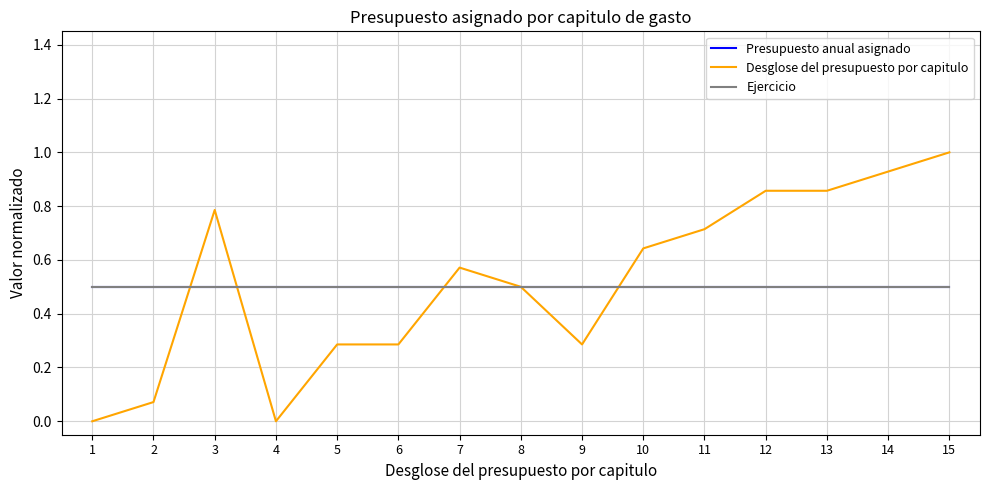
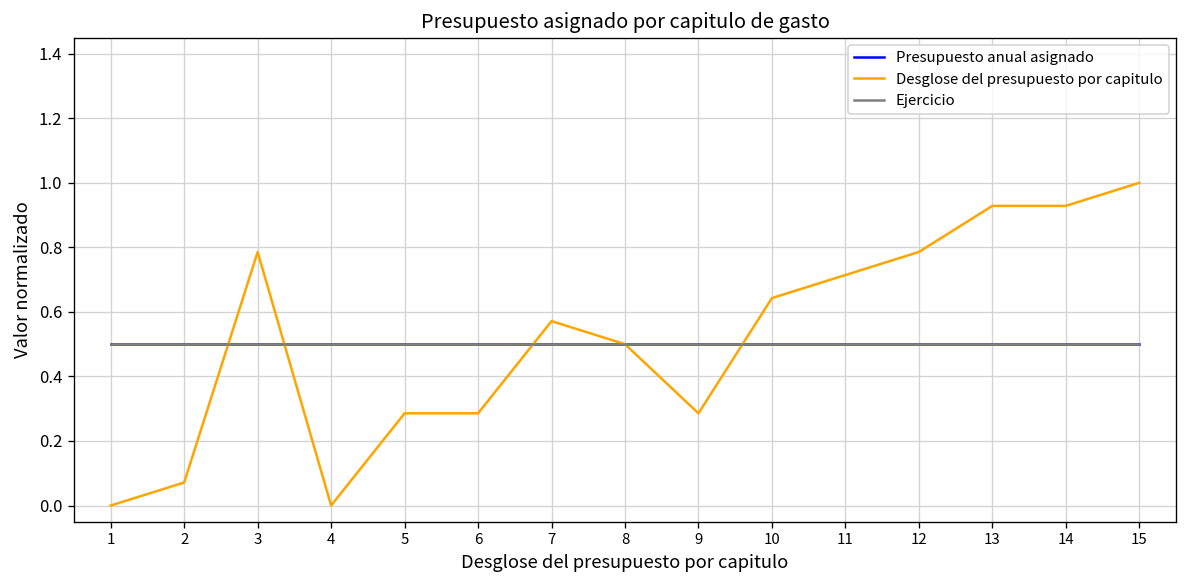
  {
    "Ejercicio": {
      "1": 0.50,
      "2": 0.50,
      "3": 0.50,
      "4": 0.50,
      "5": 0.50,
      "6": 0.50,
      "7": 0.50,
      "9": 0.50,
      "10": 0.50,
      "11": 0.50,
      "12": 0.50,
      "13": 0.50,
      "14": 0.50,
      "15": 0.50
    },
    "Desglose del presupuesto por capitulo": {
      "1": 0.00,
      "2": 0.07,
      "3": 0.79,
      "4": 0.00,
      "5": 0.29,
      "6": 0.29,
      "7": 0.57,
      "9": 0.29,
      "10": 0.64,
      "11": 0.71,
-     "12": 0.86,
-     "13": 0.86,
+     "12": 0.79,
+     "13": 0.93,
      "14": 0.93,
      "15": 1.00
    }
  }
